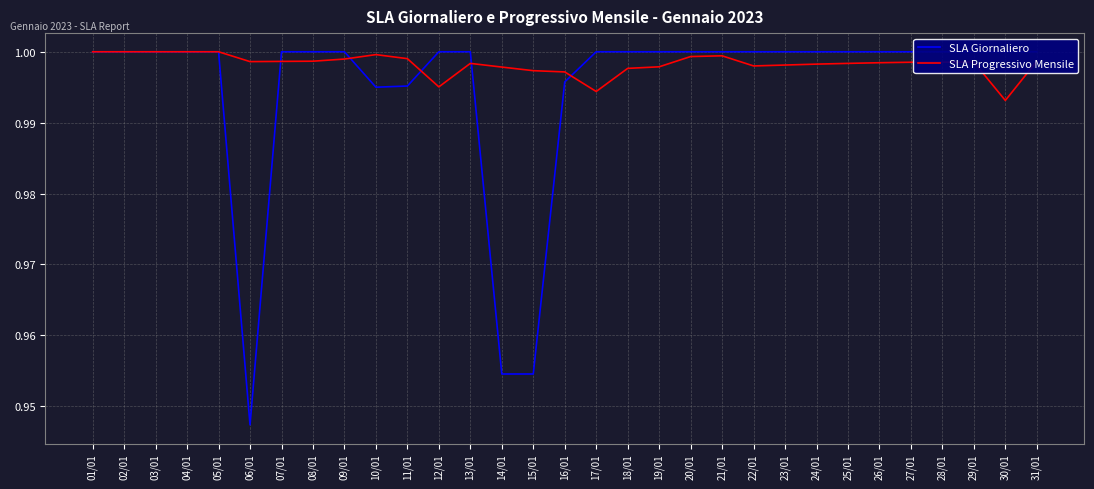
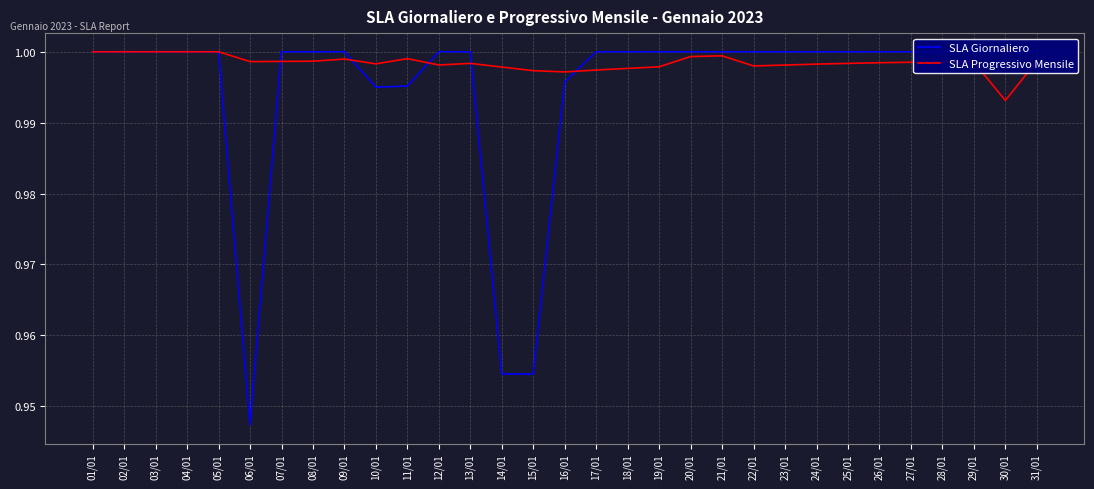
  {
    "SLA Giornaliero": {
      "06/01": 0.947,
      "07/01": 1.000,
      "08/01": 1.000,
      "09/01": 1.000,
      "10/01": 0.995,
      "11/01": 0.995,
      "12/01": 1.000,
      "13/01": 1.000,
      "14/01": 0.955,
      "15/01": 0.955,
      "16/01": 0.996,
      "17/01": 1.000,
      "18/01": 1.000,
      "19/01": 1.000,
      "20/01": 1.000,
      "21/01": 1.000,
      "22/01": 1.000,
      "23/01": 1.000,
      "24/01": 1.000,
      "25/01": 1.000,
      "26/01": 1.000,
      "27/01": 1.000
    },
    "SLA Progressivo Mensile": {
      "06/01": 0.999,
      "07/01": 0.999,
      "08/01": 0.999,
      "09/01": 0.999,
-     "10/01": 1.000,
+     "10/01": 0.998,
      "11/01": 0.999,
-     "12/01": 0.995,
+     "12/01": 0.998,
      "13/01": 0.998,
      "14/01": 0.998,
      "15/01": 0.997,
      "16/01": 0.997,
-     "17/01": 0.994,
+     "17/01": 0.997,
      "18/01": 0.998,
      "19/01": 0.998,
      "20/01": 0.999,
      "21/01": 0.999,
      "22/01": 0.998,
      "23/01": 0.998,
      "24/01": 0.998,
      "25/01": 0.998,
      "26/01": 0.998,
      "27/01": 0.999,
      "30/01": 0.993
    }
  }
